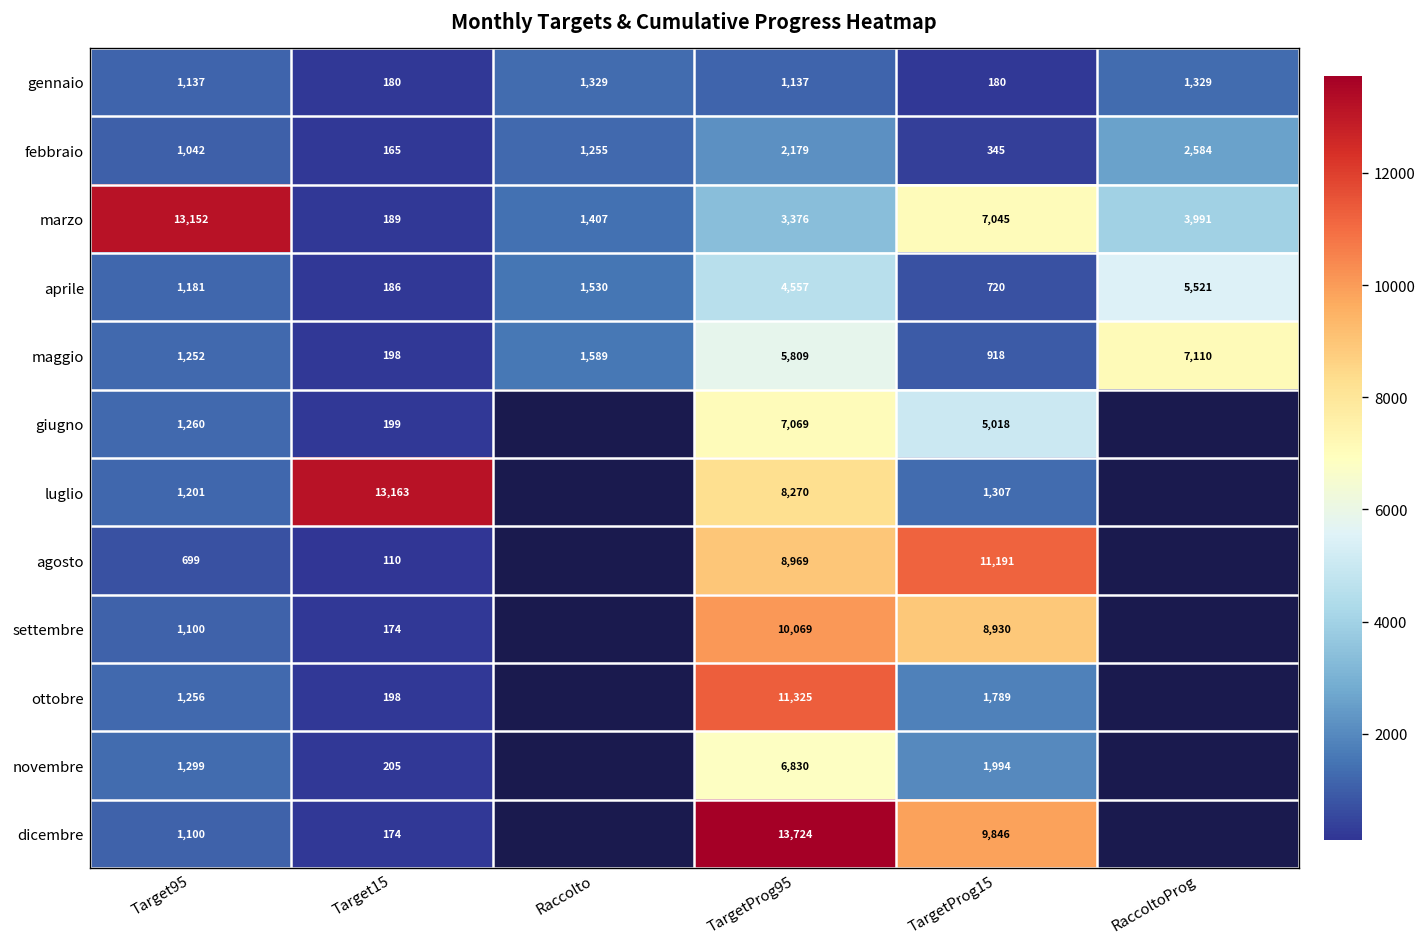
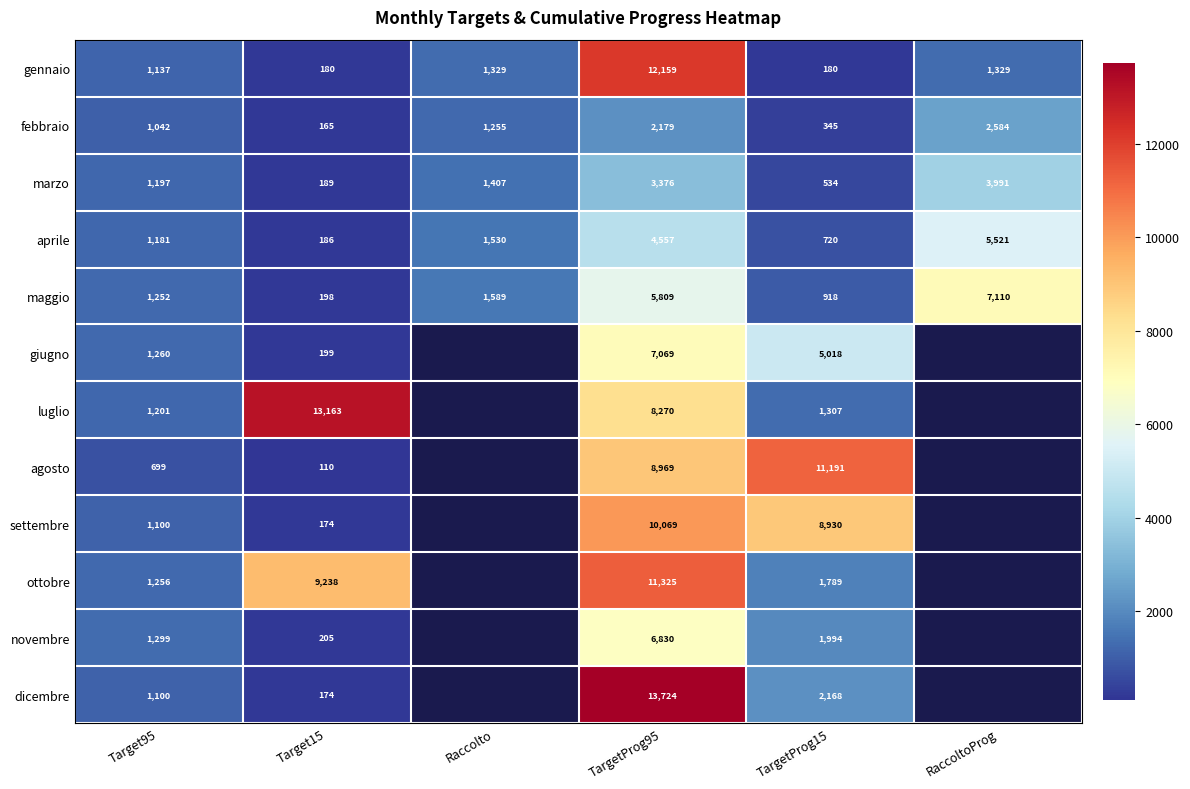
  {
    "gennaio": {
      "Target95": "1,137",
      "Target15": "180",
      "Raccolto": "1,329",
-     "TargetProg95": "1,137",
+     "TargetProg95": "12,159",
      "TargetProg15": "180",
      "RaccoltoProg": "1,329"
    },
    "febbraio": {
      "Target95": "1,042",
      "Target15": "165",
      "Raccolto": "1,255",
      "TargetProg95": "2,179",
      "TargetProg15": "345",
      "RaccoltoProg": "2,584"
    },
    "marzo": {
-     "Target95": "13,152",
+     "Target95": "1,197",
      "Target15": "189",
      "Raccolto": "1,407",
      "TargetProg95": "3,376",
-     "TargetProg15": "7,045",
+     "TargetProg15": "534",
      "RaccoltoProg": "3,991"
    },
    "aprile": {
      "Target95": "1,181",
      "Target15": "186",
      "Raccolto": "1,530",
      "TargetProg95": "4,557",
      "TargetProg15": "720",
      "RaccoltoProg": "5,521"
    },
    "maggio": {
      "Target95": "1,252",
      "Target15": "198",
      "Raccolto": "1,589",
      "TargetProg95": "5,809",
      "TargetProg15": "918",
      "RaccoltoProg": "7,110"
    },
    "giugno": {
      "Target95": "1,260",
      "Target15": "199",
      "TargetProg95": "7,069",
      "TargetProg15": "5,018"
    },
    "luglio": {
      "Target95": "1,201",
      "Target15": "13,163",
      "TargetProg95": "8,270",
      "TargetProg15": "1,307"
    },
    "agosto": {
      "Target95": "699",
      "Target15": "110",
      "TargetProg95": "8,969",
      "TargetProg15": "11,191"
    },
    "settembre": {
      "Target95": "1,100",
      "Target15": "174",
      "TargetProg95": "10,069",
      "TargetProg15": "8,930"
    },
    "ottobre": {
      "Target95": "1,256",
-     "Target15": "198",
+     "Target15": "9,238",
      "TargetProg95": "11,325",
      "TargetProg15": "1,789"
    },
    "novembre": {
      "Target95": "1,299",
      "Target15": "205",
      "TargetProg95": "6,830",
      "TargetProg15": "1,994"
    },
    "dicembre": {
      "Target95": "1,100",
      "Target15": "174",
      "TargetProg95": "13,724",
-     "TargetProg15": "9,846"
+     "TargetProg15": "2,168"
    }
  }
